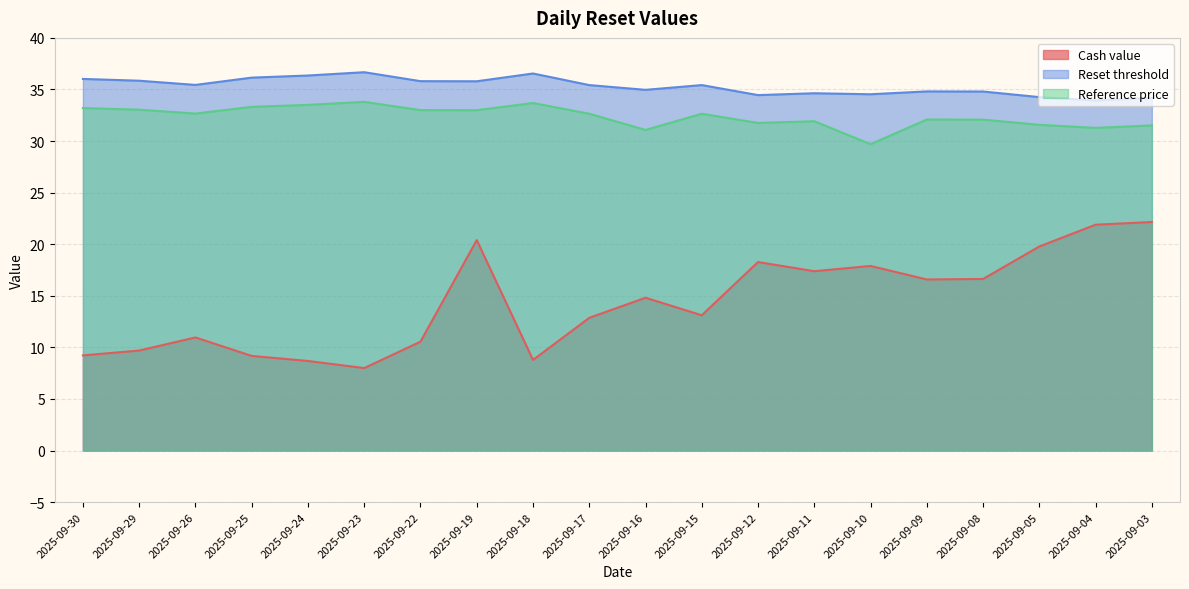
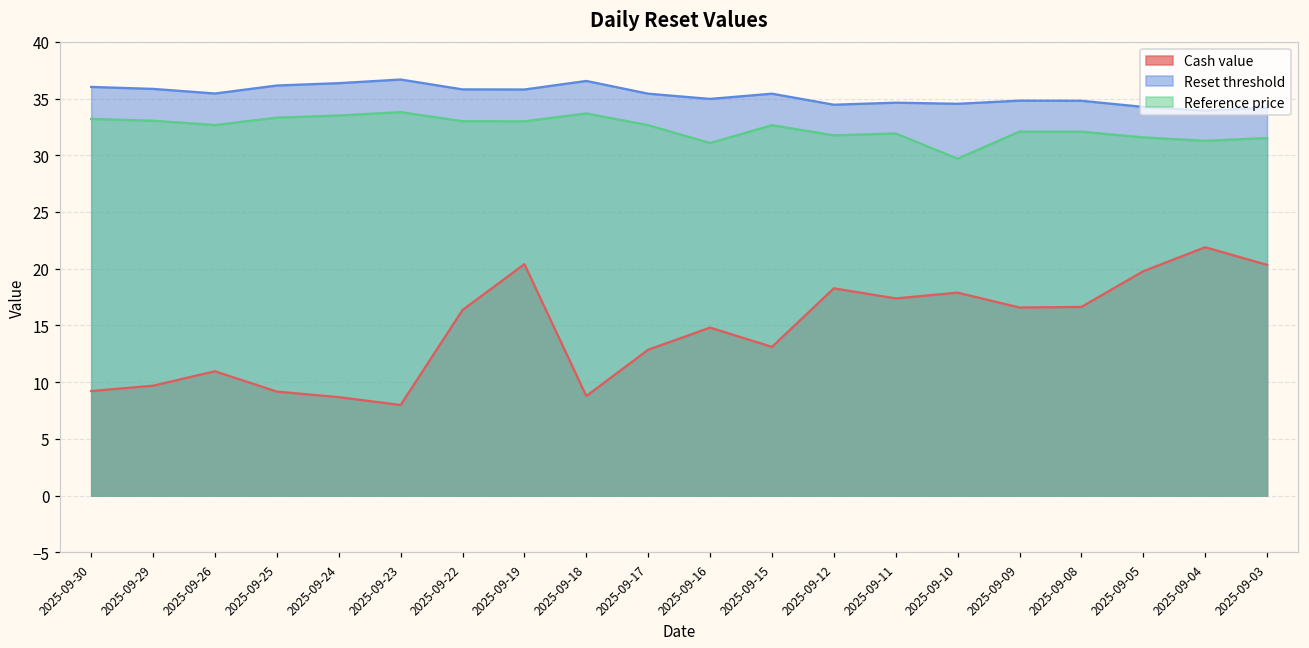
  {
    "Cash value": {
      "2025-09-30": 9.2,
      "2025-09-29": 9.7,
      "2025-09-26": 11.0,
      "2025-09-25": 9.2,
      "2025-09-24": 8.7,
      "2025-09-23": 8.0,
-     "2025-09-22": 10.6,
+     "2025-09-22": 16.4,
      "2025-09-19": 20.4,
      "2025-09-18": 8.8,
      "2025-09-17": 12.9,
      "2025-09-16": 14.8,
      "2025-09-15": 13.1,
      "2025-09-12": 18.3,
      "2025-09-11": 17.4,
      "2025-09-10": 17.9,
      "2025-09-09": 16.6,
      "2025-09-08": 16.6,
      "2025-09-05": 19.8,
      "2025-09-04": 21.9,
-     "2025-09-03": 22.2
+     "2025-09-03": 20.3
    },
    "Reset threshold": {
      "2025-09-30": 36.0,
      "2025-09-29": 35.8,
      "2025-09-26": 35.4,
      "2025-09-25": 36.1,
      "2025-09-24": 36.4,
      "2025-09-23": 36.7,
      "2025-09-22": 35.8,
      "2025-09-19": 35.8,
      "2025-09-18": 36.5,
      "2025-09-17": 35.4,
      "2025-09-16": 35.0,
      "2025-09-15": 35.4,
      "2025-09-12": 34.5,
      "2025-09-11": 34.6,
      "2025-09-10": 34.5,
      "2025-09-09": 34.8,
      "2025-09-08": 34.8
    },
    "Reference price": {
      "2025-09-30": 33.2,
      "2025-09-29": 33.0,
      "2025-09-26": 32.7,
      "2025-09-25": 33.3,
      "2025-09-24": 33.5,
      "2025-09-23": 33.8,
      "2025-09-22": 33.0,
      "2025-09-19": 33.0,
      "2025-09-18": 33.7,
      "2025-09-17": 32.7,
      "2025-09-16": 31.1,
      "2025-09-15": 32.7,
      "2025-09-12": 31.8,
      "2025-09-11": 31.9,
      "2025-09-10": 29.7,
      "2025-09-09": 32.1,
      "2025-09-08": 32.1,
      "2025-09-05": 31.6,
      "2025-09-04": 31.3,
      "2025-09-03": 31.5
    }
  }
